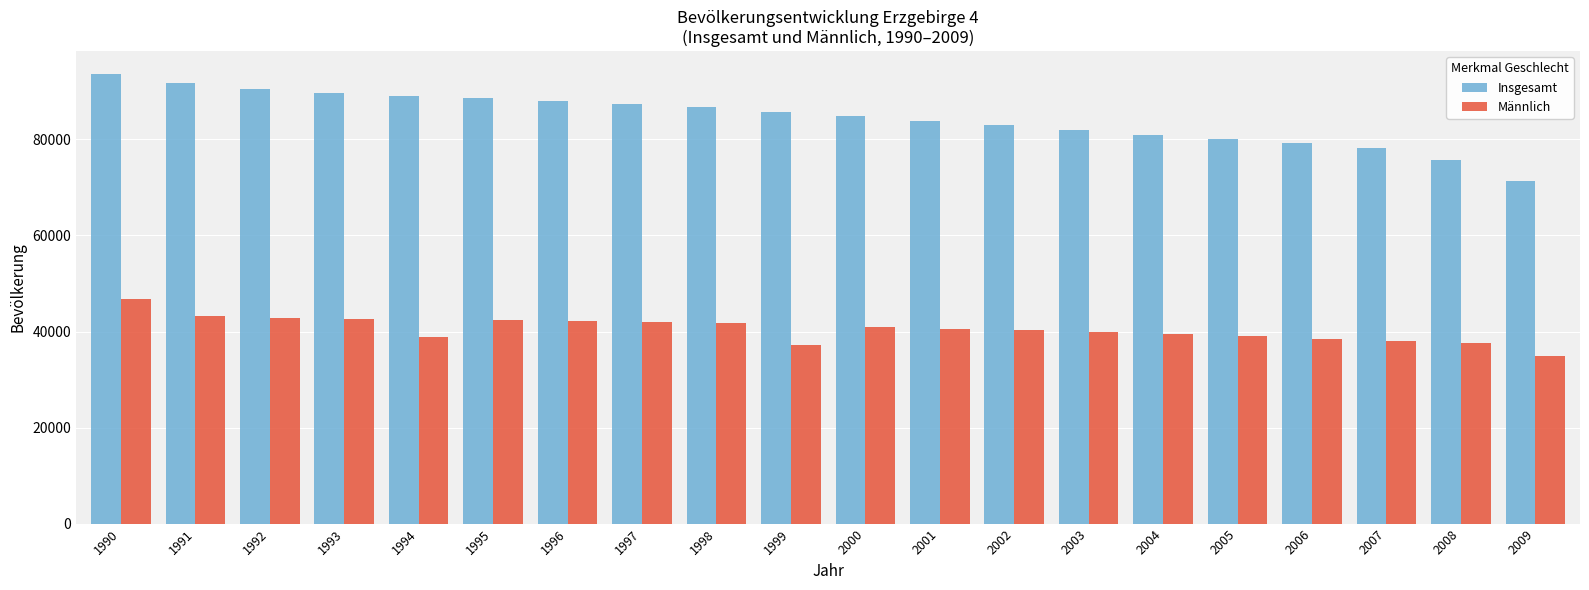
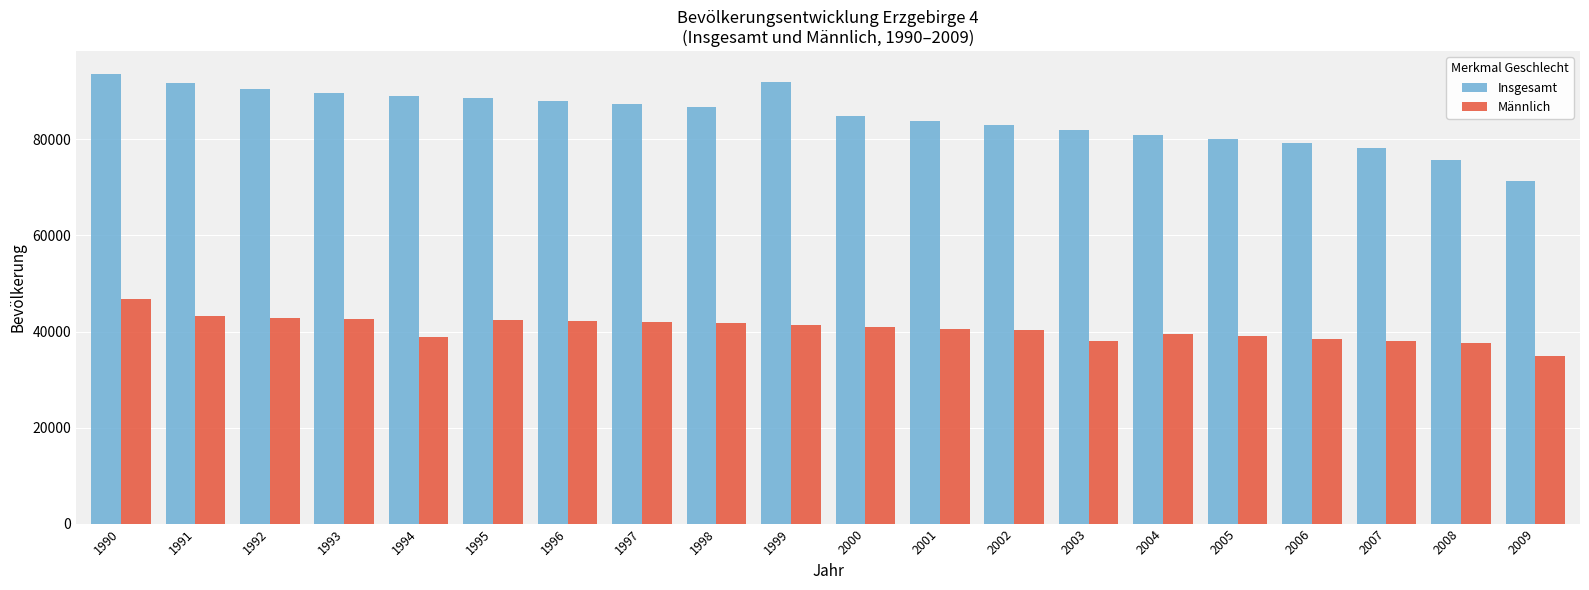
  {
    "Insgesamt": {
      "1990": 94000,
      "1991": 92000,
      "1992": 90000,
      "1993": 90000,
      "1994": 89000,
      "1995": 89000,
      "1996": 88000,
      "1997": 87000,
      "1998": 87000,
-     "1999": 86000,
+     "1999": 92000,
      "2000": 85000,
      "2001": 84000,
      "2002": 83000,
      "2003": 82000,
      "2004": 81000,
      "2005": 80000,
      "2006": 79000,
      "2007": 78000,
      "2008": 76000,
      "2009": 71000
    },
    "Männlich": {
      "1990": 47000,
      "1991": 43000,
      "1992": 43000,
      "1993": 43000,
      "1994": 39000,
      "1995": 42000,
      "1996": 42000,
      "1997": 42000,
      "1998": 42000,
-     "1999": 37000,
+     "1999": 41000,
      "2000": 41000,
      "2001": 41000,
      "2002": 40000,
-     "2003": 40000,
+     "2003": 38000,
      "2004": 39000,
      "2005": 39000,
      "2006": 38000,
      "2007": 38000,
      "2008": 38000,
      "2009": 35000
    }
  }
